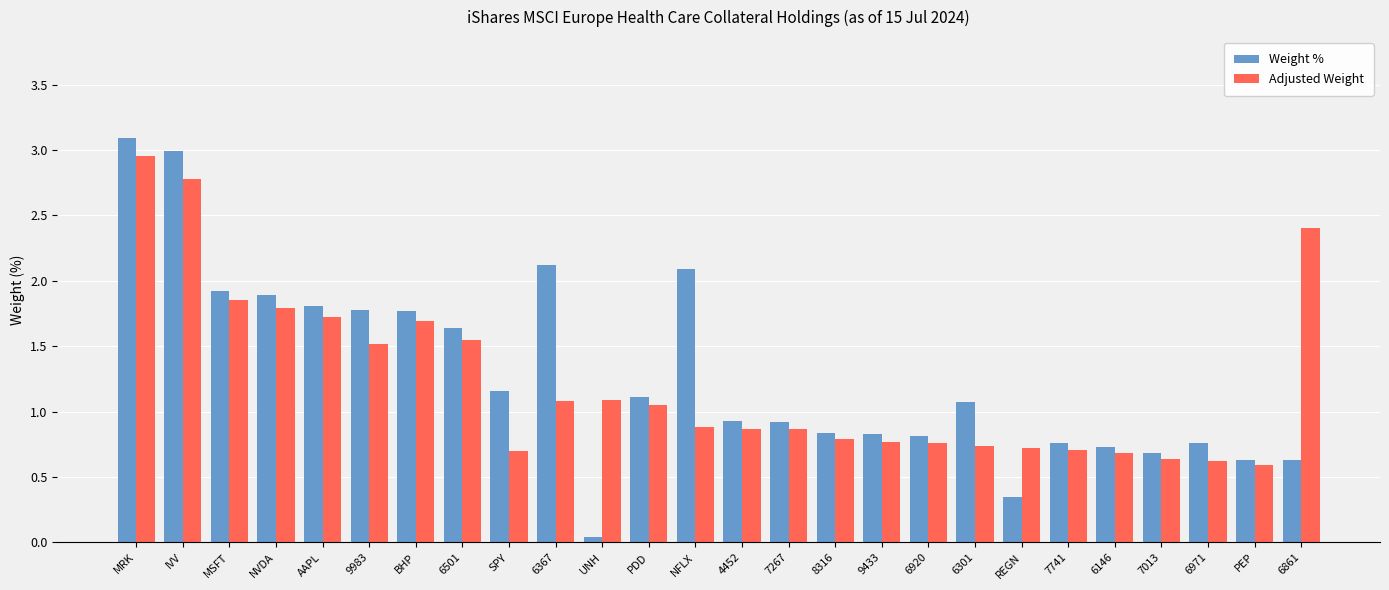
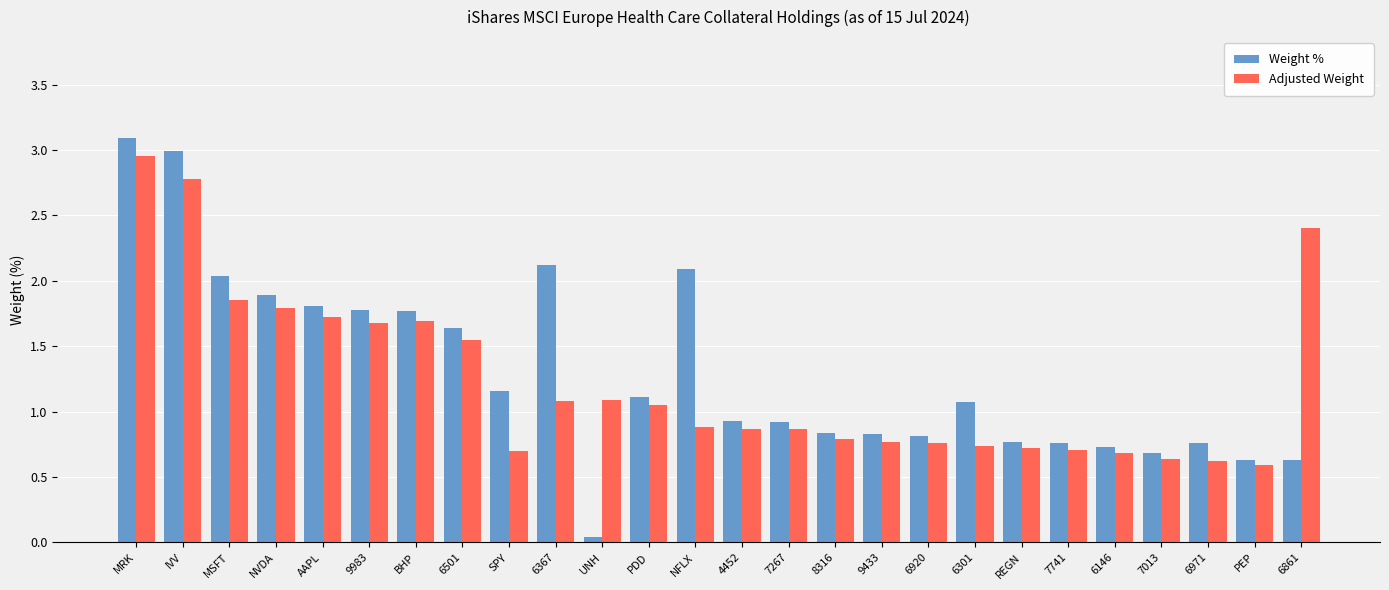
  {
    "Weight %": {
      "MRK": 3.09,
      "IVV": 2.99,
-     "MSFT": 1.92,
+     "MSFT": 2.04,
      "NVDA": 1.89,
      "AAPL": 1.81,
      "9983": 1.78,
      "BHP": 1.77,
      "6501": 1.64,
      "SPY": 1.16,
      "6367": 2.12,
      "UNH": 0.04,
      "PDD": 1.11,
      "NFLX": 2.09,
      "4452": 0.93,
      "7267": 0.92,
      "8316": 0.84,
      "9433": 0.83,
      "6920": 0.81,
      "6301": 1.07,
-     "REGN": 0.35,
+     "REGN": 0.77,
      "7741": 0.76,
      "6146": 0.73,
      "7013": 0.68,
      "6971": 0.76,
      "PEP": 0.63,
      "6861": 0.63
    },
    "Adjusted Weight": {
      "MRK": 2.95,
      "IVV": 2.78,
      "MSFT": 1.85,
      "NVDA": 1.79,
      "AAPL": 1.72,
-     "9983": 1.52,
+     "9983": 1.68,
      "BHP": 1.69,
      "6501": 1.55,
      "SPY": 0.70,
      "6367": 1.08,
      "UNH": 1.09,
      "PDD": 1.05,
      "NFLX": 0.88,
      "4452": 0.87,
      "7267": 0.87,
      "8316": 0.79,
      "9433": 0.77,
      "6920": 0.76,
      "6301": 0.74,
      "REGN": 0.72,
      "7741": 0.71,
      "6146": 0.68,
      "7013": 0.64,
      "6971": 0.62,
      "PEP": 0.59,
      "6861": 2.40
    }
  }
